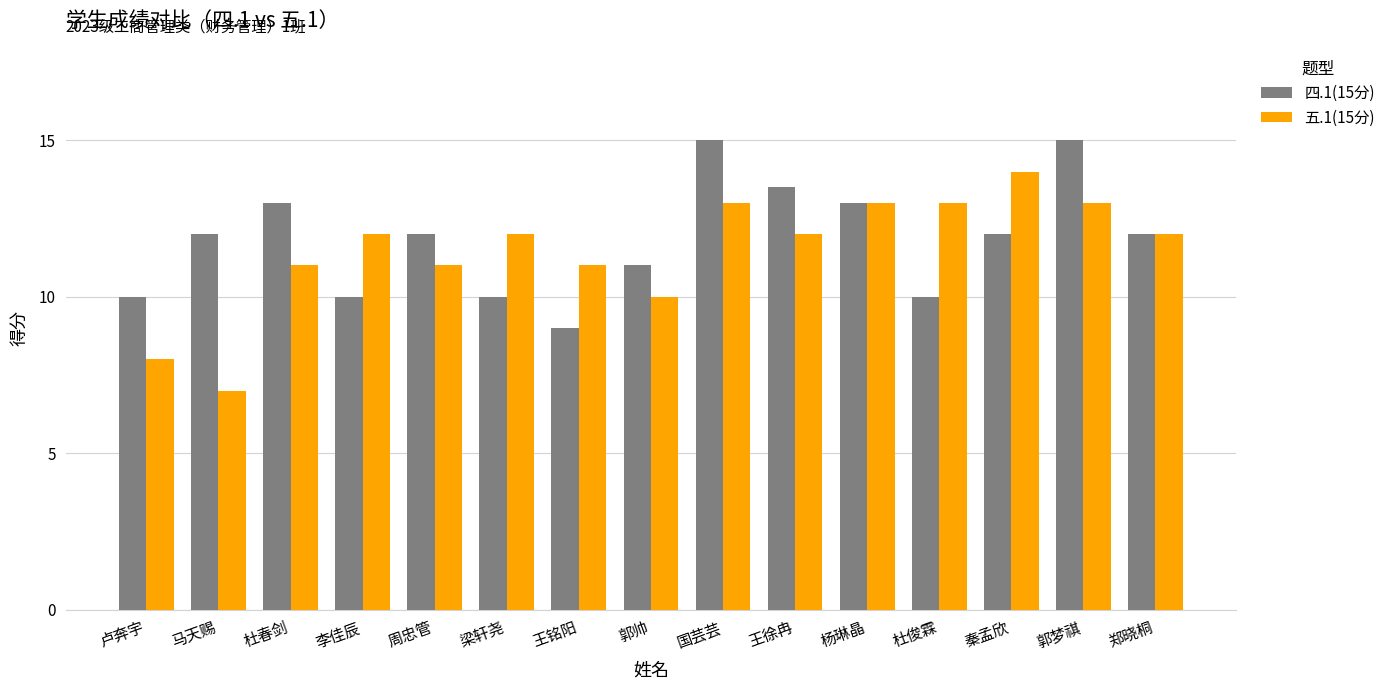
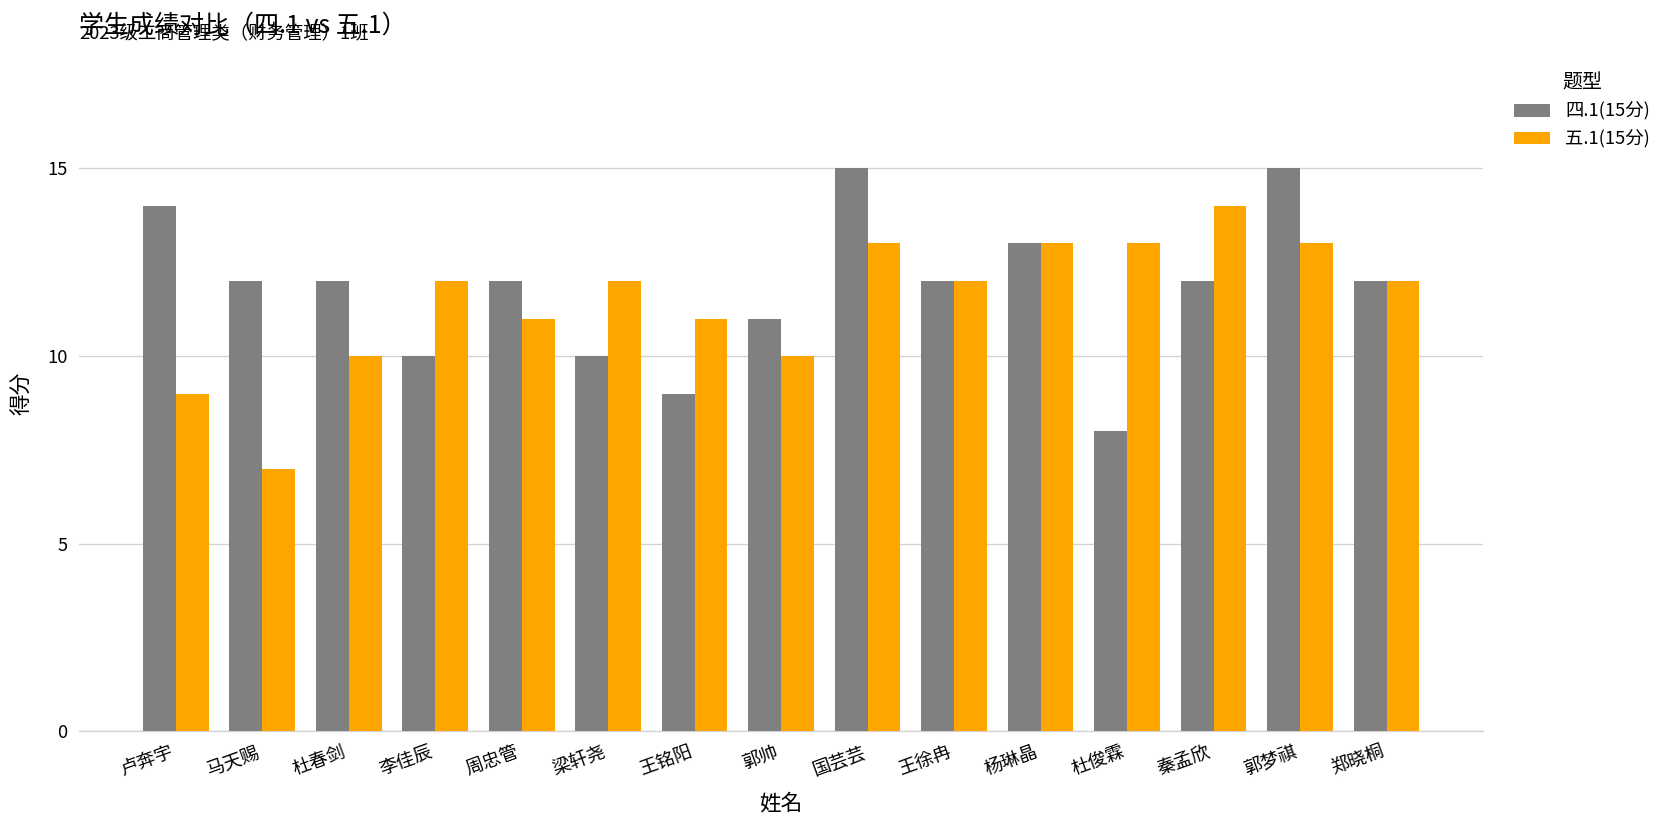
  {
    "四.1(15分)": {
-     "卢奔宇": 10,
+     "卢奔宇": 14,
      "马天赐": 12.0,
-     "杜春剑": 13,
+     "杜春剑": 12,
      "李佳辰": 10.0,
      "周忠管": 12.0,
      "梁轩尧": 10.0,
      "王铭阳": 9.0,
      "郭帅": 11.0,
      "国芸芸": 15.0,
-     "王徐冉": 13.5,
+     "王徐冉": 12.0,
      "杨琳晶": 13.0,
-     "杜俊霖": 10,
+     "杜俊霖": 8,
      "秦孟欣": 12.0,
      "郭梦祺": 15.0,
      "郑晓桐": 12.0
    },
    "五.1(15分)": {
-     "卢奔宇": 8,
+     "卢奔宇": 9,
      "马天赐": 7,
-     "杜春剑": 11,
+     "杜春剑": 10,
      "李佳辰": 12,
      "周忠管": 11,
      "梁轩尧": 12,
      "王铭阳": 11,
      "郭帅": 10,
      "国芸芸": 13,
      "王徐冉": 12,
      "杨琳晶": 13,
      "杜俊霖": 13,
      "秦孟欣": 14,
      "郭梦祺": 13,
      "郑晓桐": 12
    }
  }
